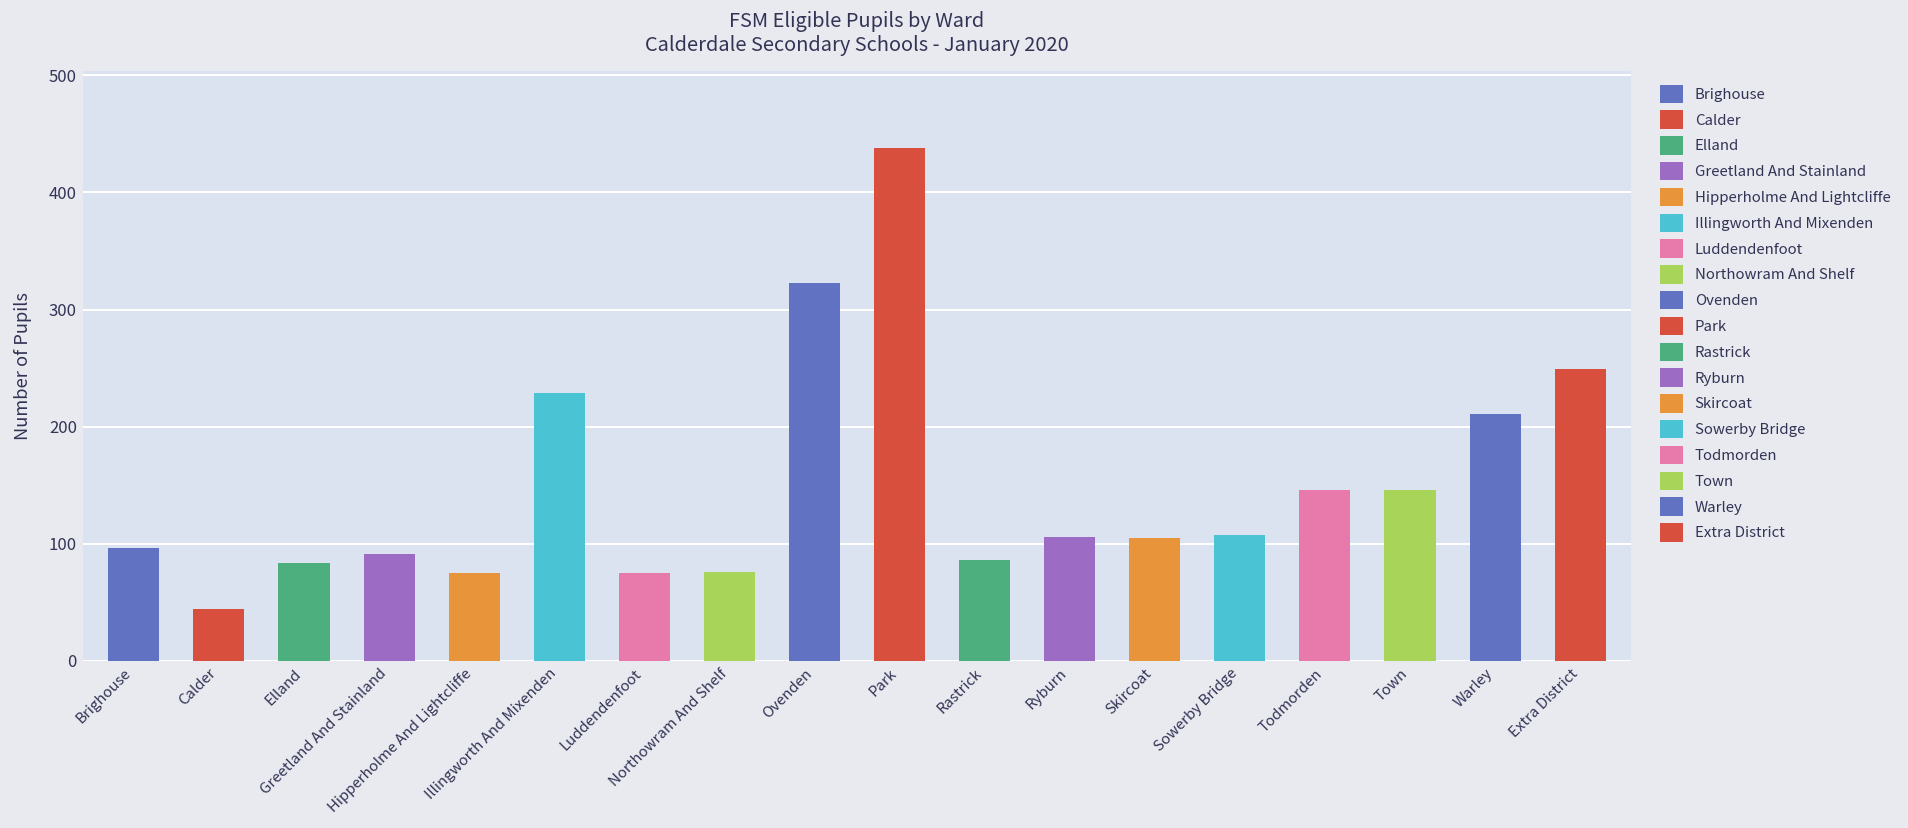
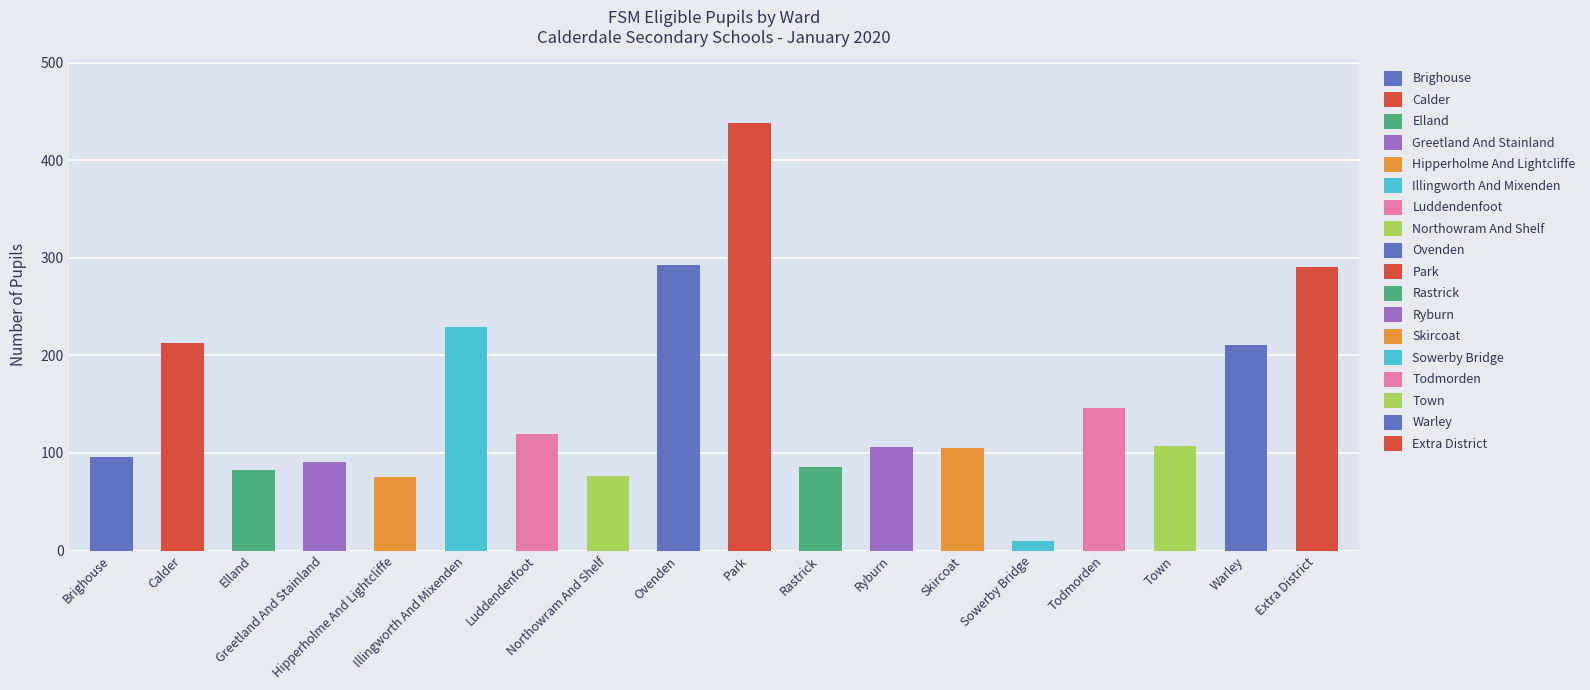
  {
    "Brighouse": 100,
-   "Calder": 40,
+   "Calder": 210,
    "Elland": 80,
    "Greetland And Stainland": 90,
    "Hipperholme And Lightcliffe": 80,
    "Illingworth And Mixenden": 230,
-   "Luddendenfoot": 80,
+   "Luddendenfoot": 120,
    "Northowram And Shelf": 80,
-   "Ovenden": 320,
+   "Ovenden": 290,
    "Park": 440,
    "Rastrick": 90,
    "Ryburn": 110,
    "Skircoat": 110,
-   "Sowerby Bridge": 110,
+   "Sowerby Bridge": 10,
    "Todmorden": 150,
-   "Town": 150,
+   "Town": 110,
    "Warley": 210,
-   "Extra District": 250
+   "Extra District": 290
  }
